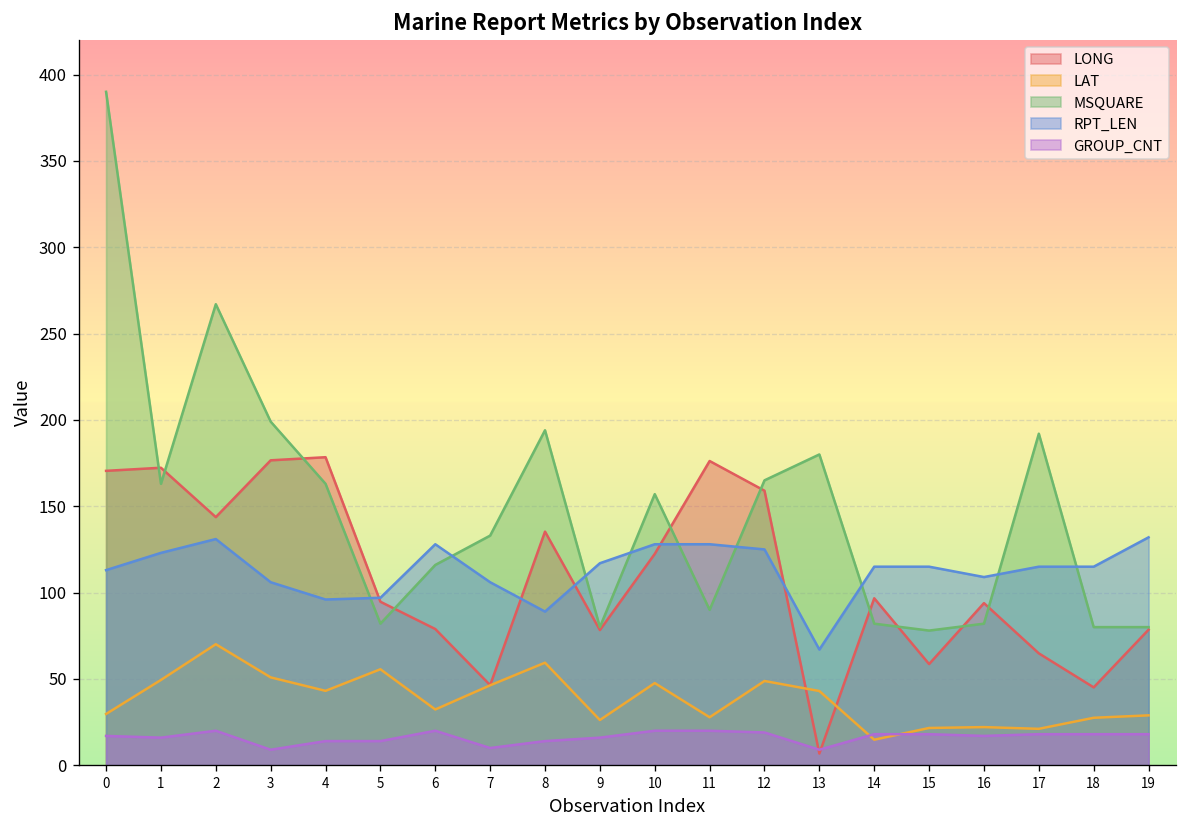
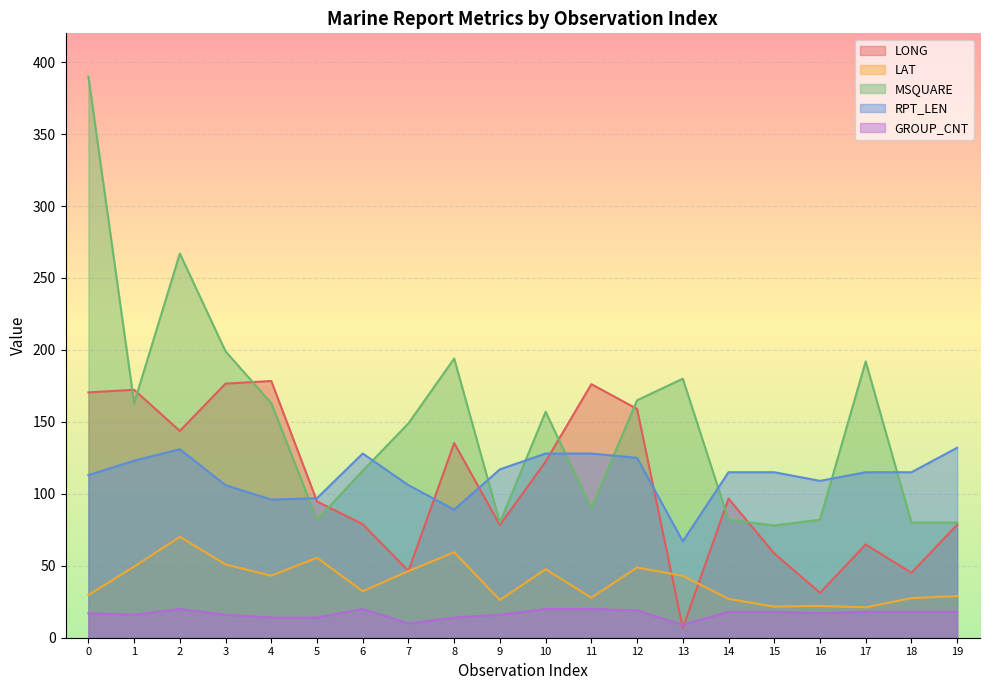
  {
    "LONG": {
      "0": 171,
      "1": 172,
      "2": 144,
      "3": 177,
      "4": 178,
      "5": 95,
      "6": 79,
      "8": 135,
      "10": 122,
      "11": 176,
      "12": 159,
      "13": 7,
      "14": 97,
      "15": 59,
-     "16": 94,
+     "16": 31,
      "17": 65,
      "18": 45
    },
    "LAT": {
      "0": 30,
      "1": 49,
      "2": 70,
      "3": 51,
      "4": 43,
      "5": 56,
      "6": 32,
      "8": 59,
      "9": 26,
      "10": 48,
      "11": 28,
      "12": 49,
      "13": 43,
-     "14": 15,
+     "14": 27,
      "15": 22,
      "16": 22,
      "17": 21,
      "18": 28,
      "19": 29
    },
    "MSQUARE": {
      "0": 390,
      "1": 163,
      "2": 267,
      "3": 199,
      "4": 163,
      "5": 82,
      "6": 116,
-     "7": 133,
+     "7": 149,
      "8": 194,
      "10": 157,
      "11": 90,
      "12": 165,
      "13": 180,
      "14": 82,
      "15": 78,
      "16": 82,
      "17": 192,
      "18": 80
    },
    "RPT_LEN": {
      "0": 113,
      "1": 123,
      "2": 131,
      "3": 106,
      "4": 96,
      "5": 97,
      "6": 128,
      "7": 106,
      "8": 89,
      "9": 117,
      "10": 128,
      "11": 128,
      "12": 125,
      "13": 67,
      "14": 115,
      "15": 115,
      "16": 109,
      "17": 115,
      "18": 115,
      "19": 132
    },
    "GROUP_CNT": {
      "0": 17,
      "1": 16,
      "2": 20,
-     "3": 9,
+     "3": 16,
      "4": 14,
      "5": 14,
      "6": 20,
      "7": 10,
      "8": 14,
      "9": 16,
      "10": 20,
      "11": 20,
      "12": 19,
      "13": 9,
      "14": 18,
      "15": 18,
      "16": 17,
      "17": 18,
      "18": 18,
      "19": 18
    }
  }
